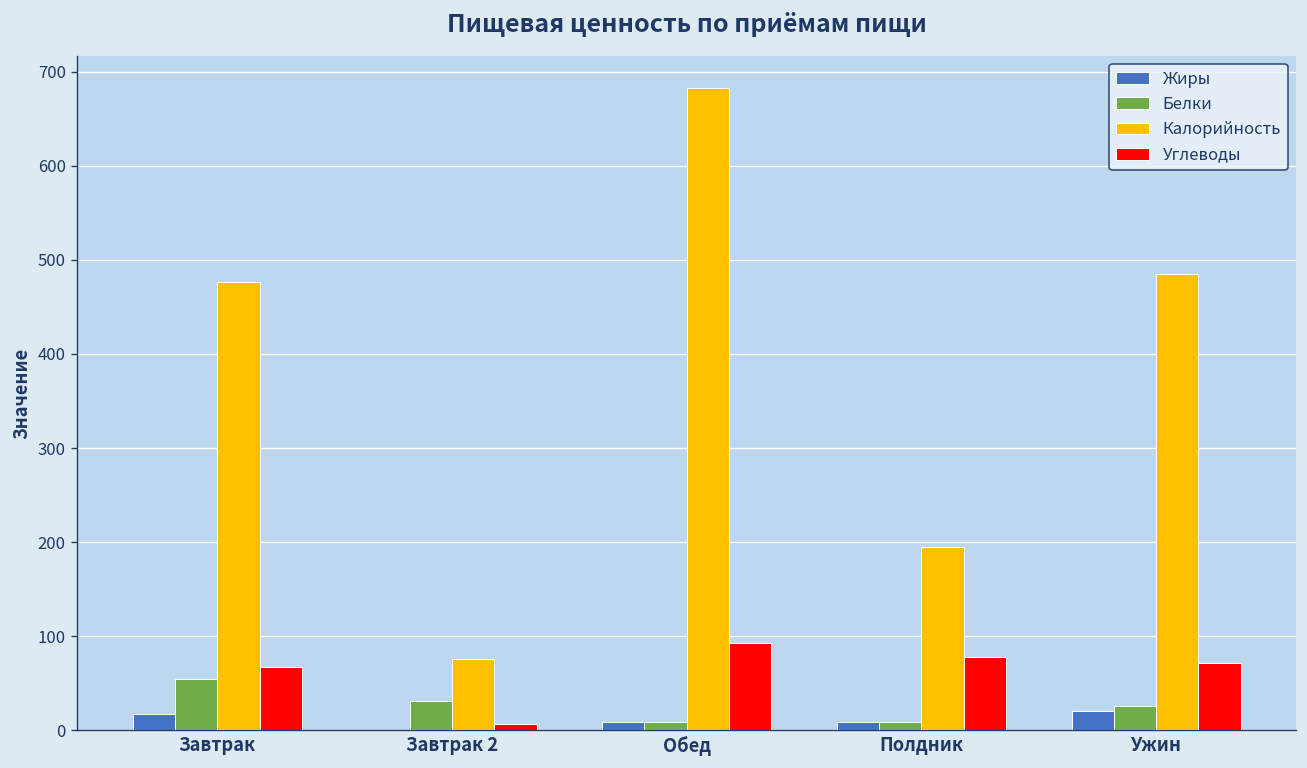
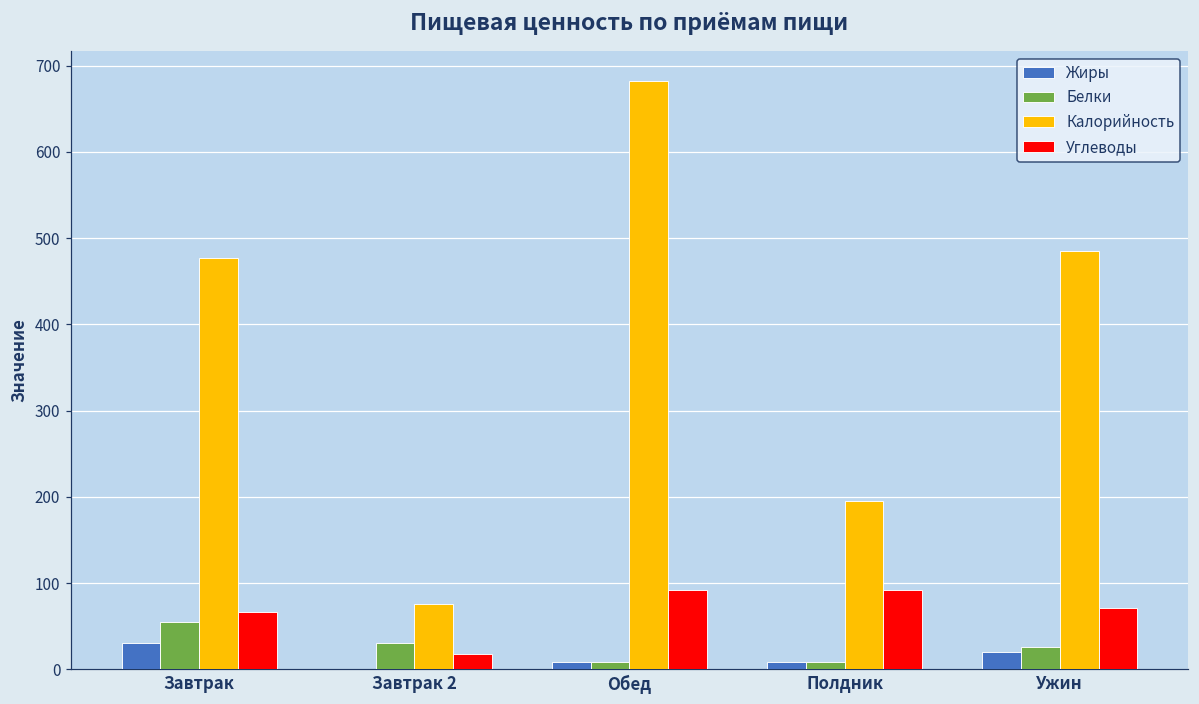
  {
    "Жиры": {
-     "Завтрак": 20,
+     "Завтрак": 30,
      "Завтрак 2": 0,
      "Обед": 10,
      "Полдник": 10,
      "Ужин": 20
    },
    "Белки": {
      "Завтрак": 50,
      "Завтрак 2": 30,
      "Обед": 10,
      "Полдник": 10,
      "Ужин": 30
    },
    "Калорийность": {
      "Завтрак": 480,
      "Завтрак 2": 80,
      "Обед": 680,
      "Полдник": 200,
      "Ужин": 480
    },
    "Углеводы": {
      "Завтрак": 70,
-     "Завтрак 2": 10,
+     "Завтрак 2": 20,
      "Обед": 90,
-     "Полдник": 80,
+     "Полдник": 90,
      "Ужин": 70
    }
  }
